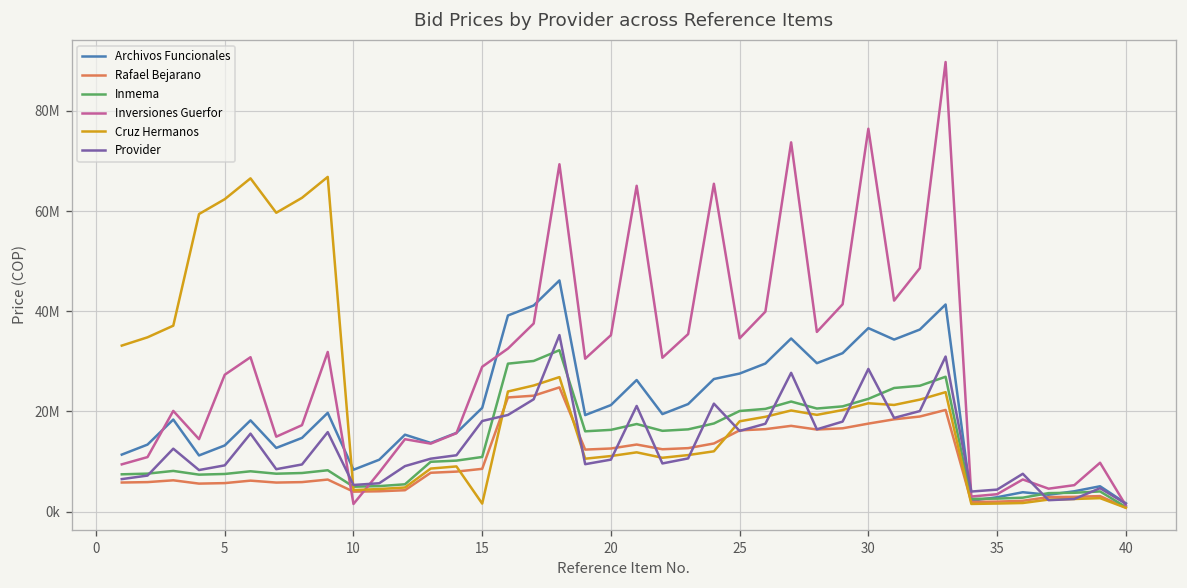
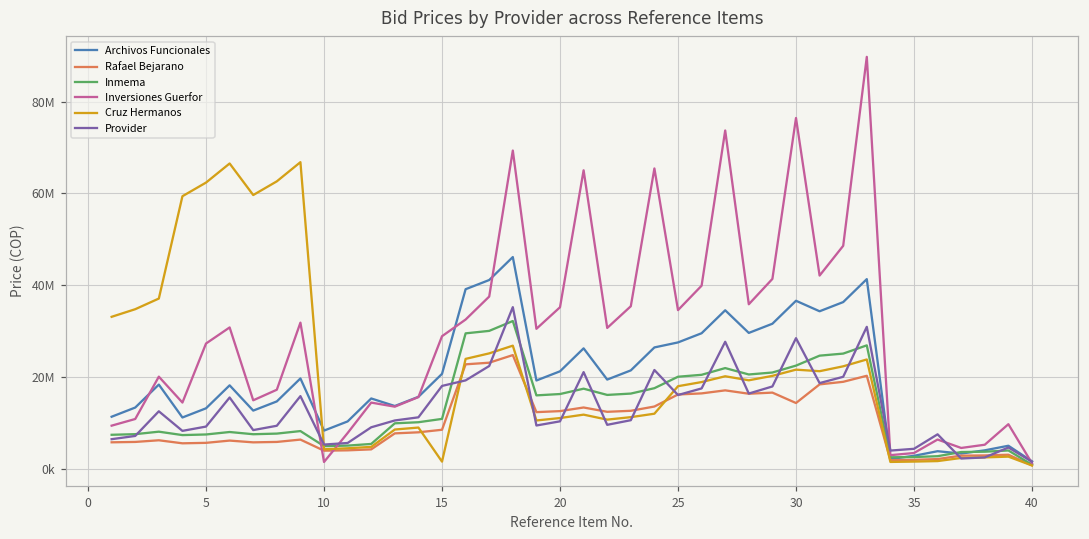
  {
    "Archivos Funcionales": {
      "5": 13000000,
      "10": 8000000,
      "15": 21000000,
      "20": 21000000,
      "25": 28000000,
      "30": 37000000
    },
    "Rafael Bejarano": {
      "5": 6000000,
      "15": 9000000,
      "20": 13000000,
-     "30": 18000000
+     "30": 14000000
    },
    "Inmema": {
      "5": 8000000,
      "15": 11000000,
      "20": 16000000,
      "25": 20000000,
      "30": 23000000
    },
    "Inversiones Guerfor": {
      "5": 27000000,
      "10": 2000000,
      "15": 29000000,
      "20": 35000000,
      "25": 35000000,
      "30": 76000000,
      "35": 3000000
    },
    "Cruz Hermanos": {
      "5": 62000000,
      "15": 2000000,
      "20": 11000000,
      "25": 18000000,
      "30": 22000000
    },
    "Provider": {
      "5": 9000000,
      "15": 18000000,
      "20": 10000000,
      "30": 28000000,
      "35": 4000000
    }
  }
